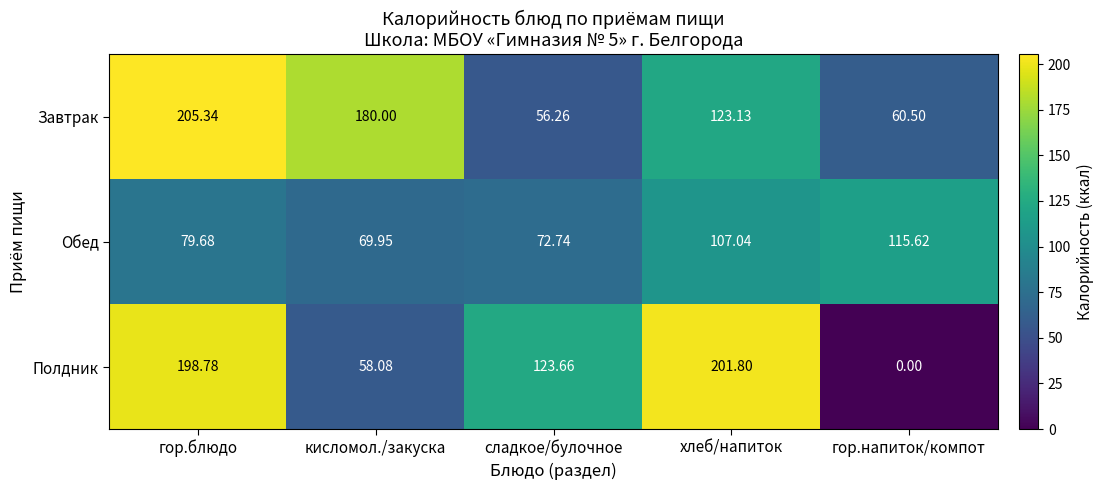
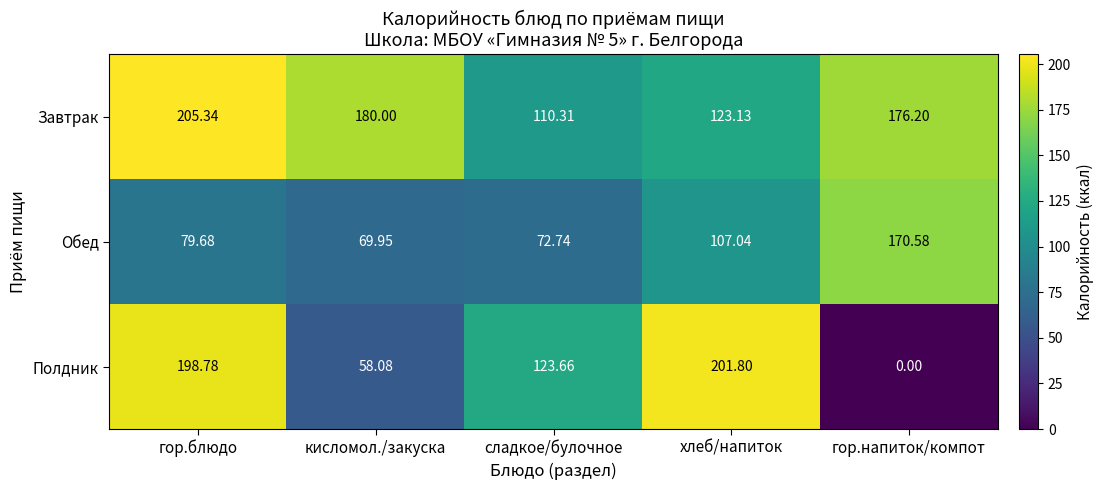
  {
    "Завтрак": {
      "гор.блюдо": 205.34,
      "кисломол./закуска": 180.00,
-     "сладкое/булочное": 56.26,
+     "сладкое/булочное": 110.31,
      "хлеб/напиток": 123.13,
-     "гор.напиток/компот": 60.50
+     "гор.напиток/компот": 176.20
    },
    "Обед": {
      "гор.блюдо": 79.68,
      "кисломол./закуска": 69.95,
      "сладкое/булочное": 72.74,
      "хлеб/напиток": 107.04,
-     "гор.напиток/компот": 115.62
+     "гор.напиток/компот": 170.58
    },
    "Полдник": {
      "гор.блюдо": 198.78,
      "кисломол./закуска": 58.08,
      "сладкое/булочное": 123.66,
      "хлеб/напиток": 201.80,
      "гор.напиток/компот": 0.00
    }
  }
